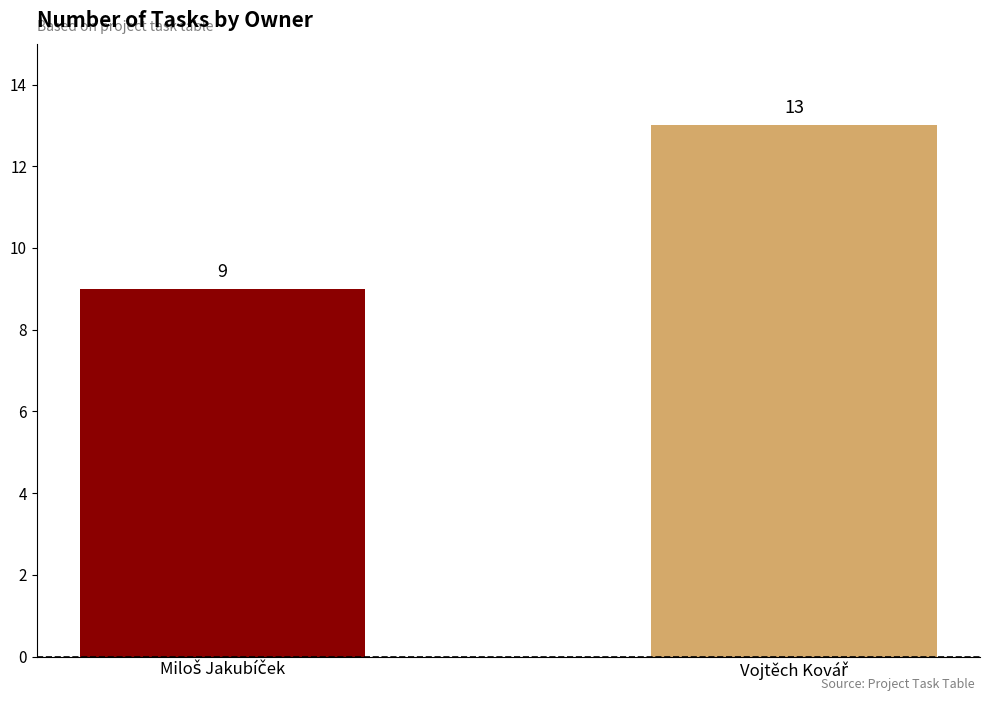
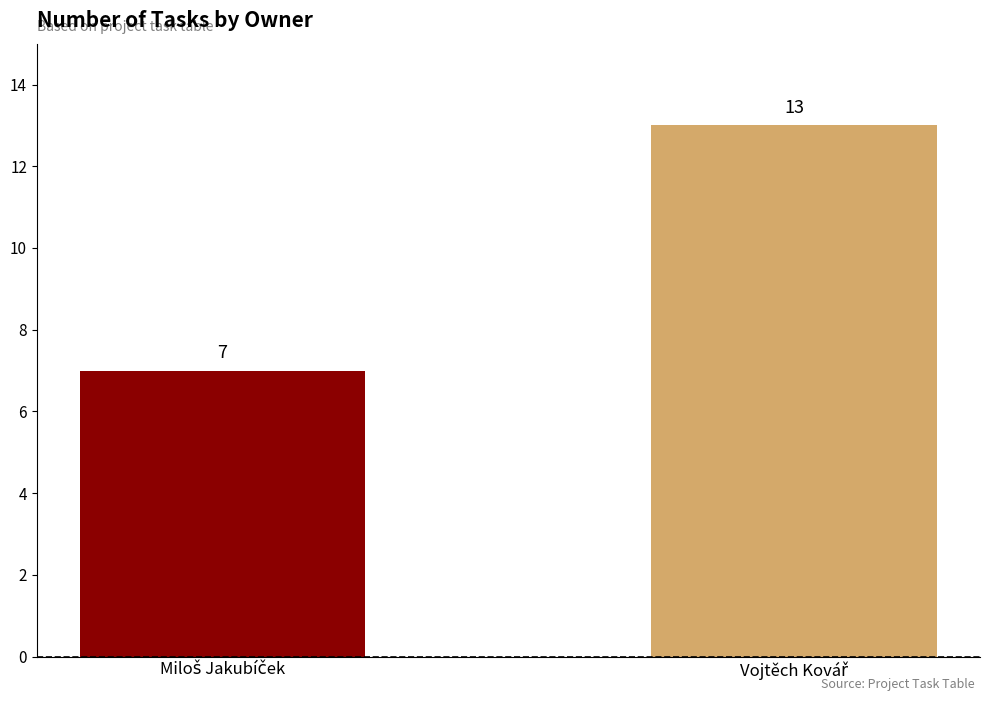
  {
-   "Miloš Jakubíček": 9,
+   "Miloš Jakubíček": 7,
    "Vojtěch Kovář": 13
  }
